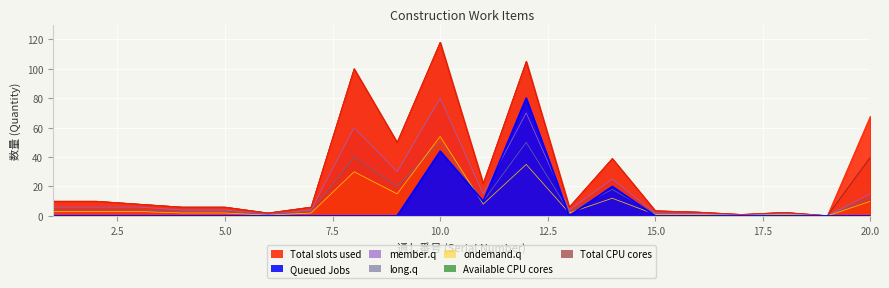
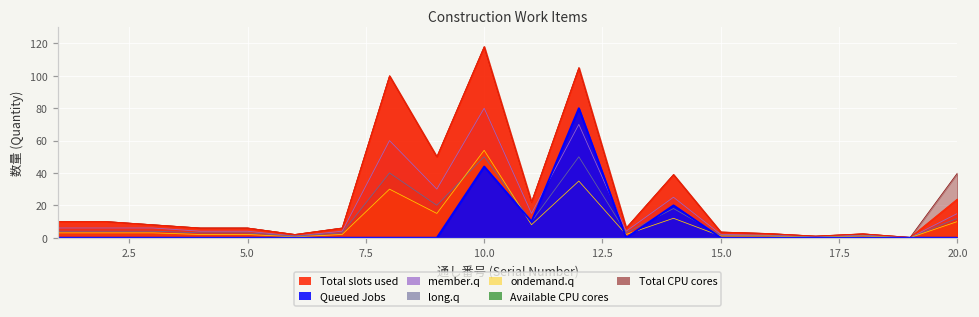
  {
    "Total CPU cores": {
      "20.0": 40
    },
    "ondemand.q": {
      "10.0": 54,
      "20.0": 10
    },
    "Total slots used": {
-     "20.0": 68
+     "20.0": 24
    },
    "Queued Jobs": {
      "5.0": 0,
      "10.0": 44,
      "20.0": 0
    }
  }
